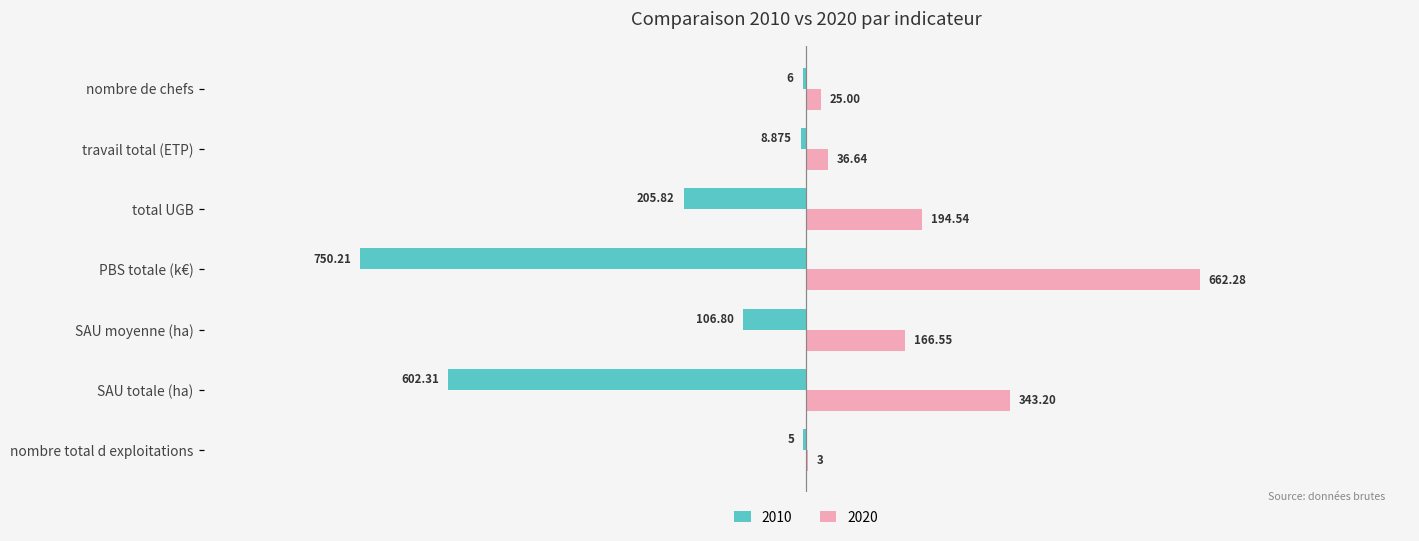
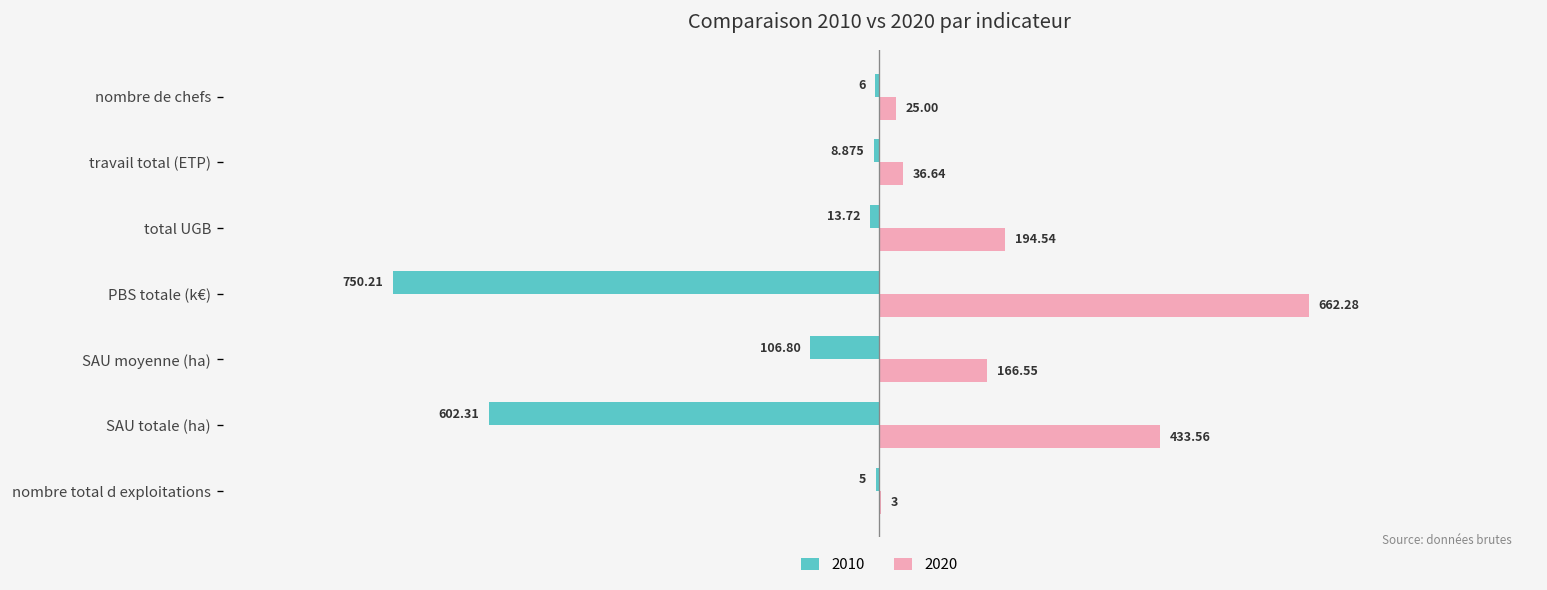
  {
    "2010": {
-     "total UGB": 205.82
+     "total UGB": 13.72
    },
    "2020": {
-     "SAU totale (ha)": 343.20
+     "SAU totale (ha)": 433.56
    }
  }
